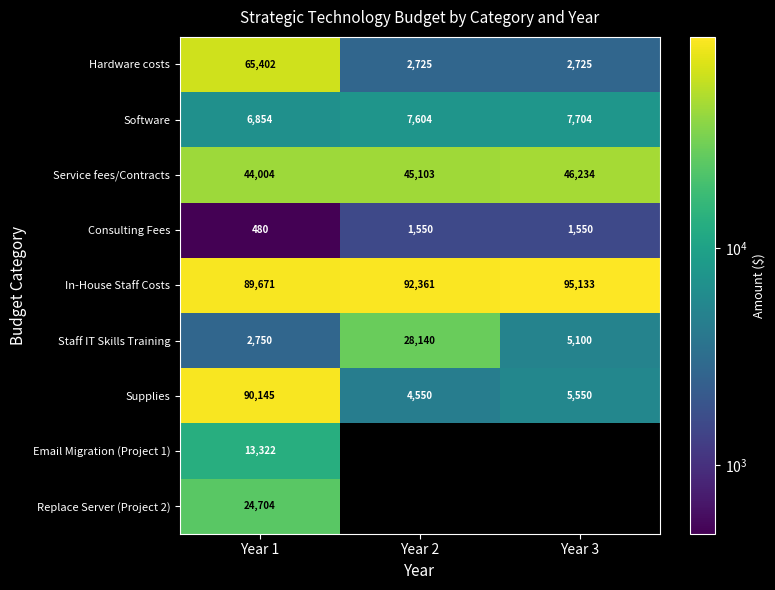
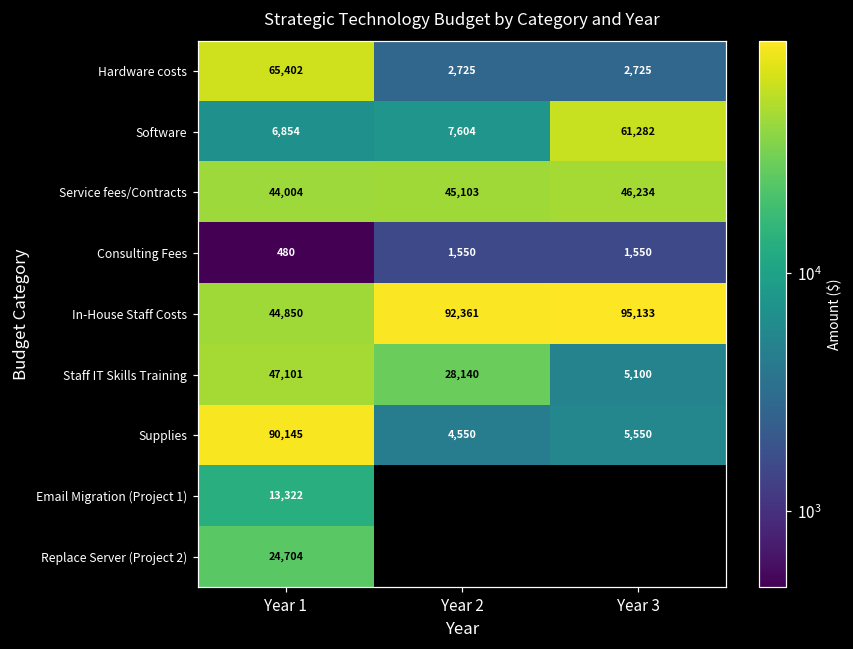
  {
    "Hardware costs": {
      "Year 1": "65,402",
      "Year 2": "2,725",
      "Year 3": "2,725"
    },
    "Software": {
      "Year 1": "6,854",
      "Year 2": "7,604",
-     "Year 3": "7,704"
+     "Year 3": "61,282"
    },
    "Service fees/Contracts": {
      "Year 1": "44,004",
      "Year 2": "45,103",
      "Year 3": "46,234"
    },
    "Consulting Fees": {
      "Year 1": "480",
      "Year 2": "1,550",
      "Year 3": "1,550"
    },
    "In-House Staff Costs": {
-     "Year 1": "89,671",
+     "Year 1": "44,850",
      "Year 2": "92,361",
      "Year 3": "95,133"
    },
    "Staff IT Skills Training": {
-     "Year 1": "2,750",
+     "Year 1": "47,101",
      "Year 2": "28,140",
      "Year 3": "5,100"
    },
    "Supplies": {
      "Year 1": "90,145",
      "Year 2": "4,550",
      "Year 3": "5,550"
    },
    "Email Migration (Project 1)": {
      "Year 1": "13,322"
    },
    "Replace Server (Project 2)": {
      "Year 1": "24,704"
    }
  }
